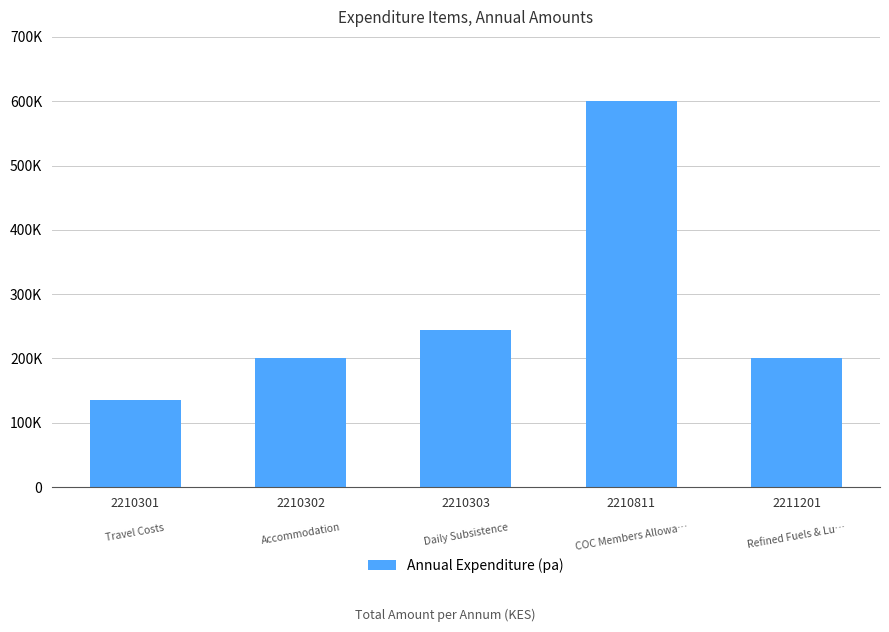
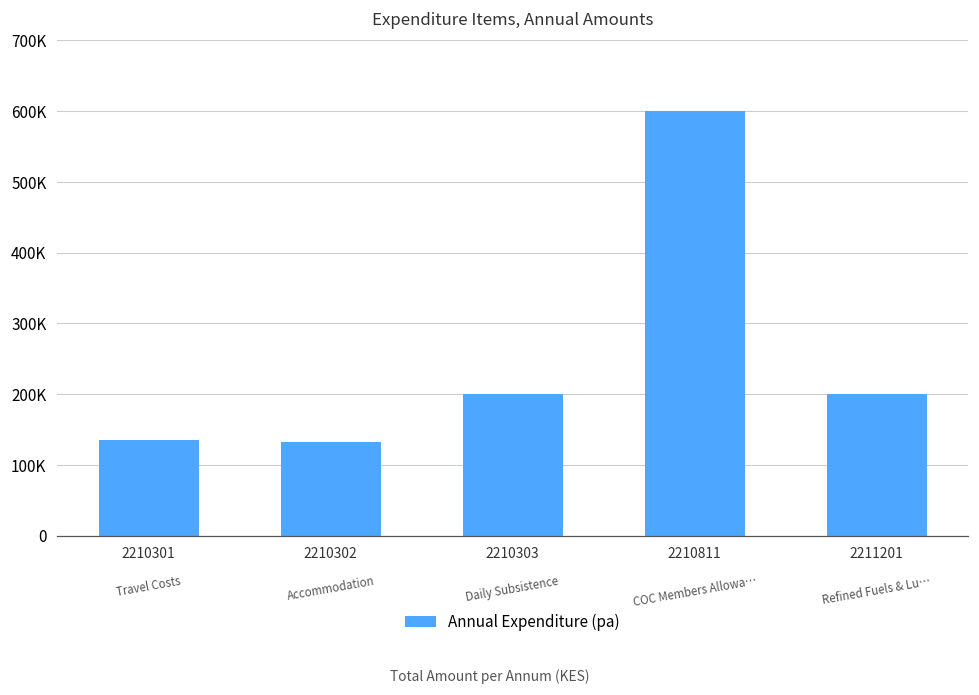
  {
    "2210301": 140000,
-   "2210302": 200000,
-   "2210303": 240000,
+   "2210302": 130000,
+   "2210303": 200000,
    "2210811": 600000,
    "2211201": 200000
  }
